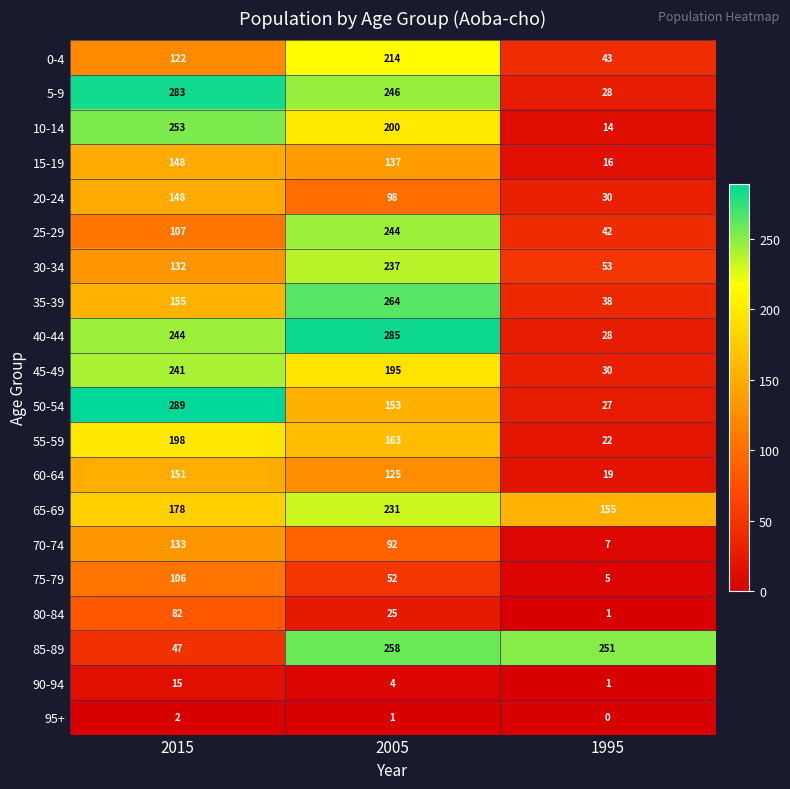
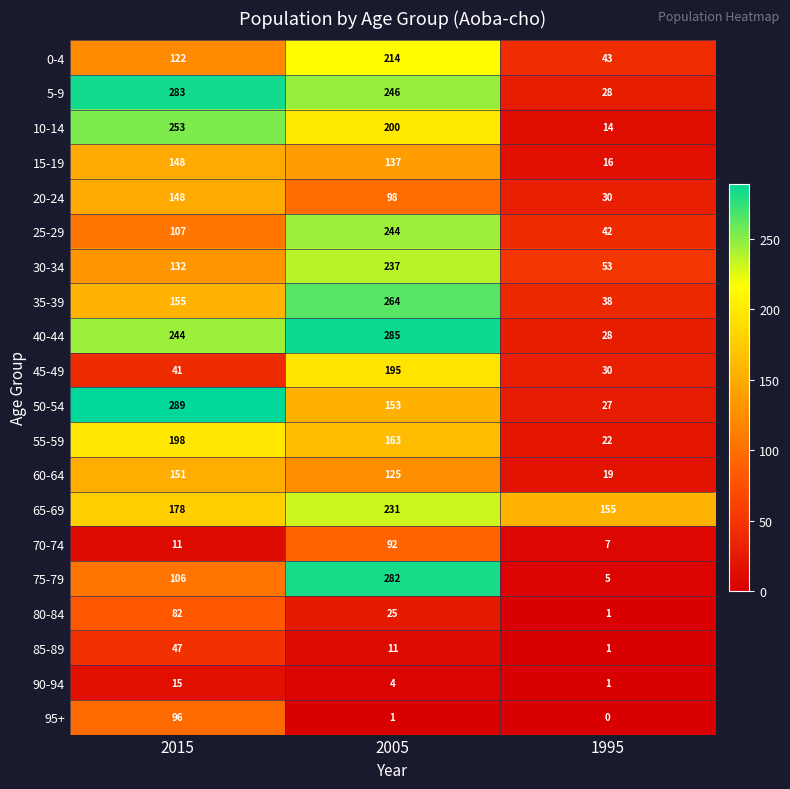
  {
    "0-4": {
      "2015": 122,
      "2005": 214,
      "1995": 43
    },
    "5-9": {
      "2015": 283,
      "2005": 246,
      "1995": 28
    },
    "10-14": {
      "2015": 253,
      "2005": 200,
      "1995": 14
    },
    "15-19": {
      "2015": 148,
      "2005": 137,
      "1995": 16
    },
    "20-24": {
      "2015": 148,
      "2005": 98,
      "1995": 30
    },
    "25-29": {
      "2015": 107,
      "2005": 244,
      "1995": 42
    },
    "30-34": {
      "2015": 132,
      "2005": 237,
      "1995": 53
    },
    "35-39": {
      "2015": 155,
      "2005": 264,
      "1995": 38
    },
    "40-44": {
      "2015": 244,
      "2005": 285,
      "1995": 28
    },
    "45-49": {
-     "2015": 241,
+     "2015": 41,
      "2005": 195,
      "1995": 30
    },
    "50-54": {
      "2015": 289,
      "2005": 153,
      "1995": 27
    },
    "55-59": {
      "2015": 198,
      "2005": 163,
      "1995": 22
    },
    "60-64": {
      "2015": 151,
      "2005": 125,
      "1995": 19
    },
    "65-69": {
      "2015": 178,
      "2005": 231,
      "1995": 155
    },
    "70-74": {
-     "2015": 133,
+     "2015": 11,
      "2005": 92,
      "1995": 7
    },
    "75-79": {
      "2015": 106,
-     "2005": 52,
+     "2005": 282,
      "1995": 5
    },
    "80-84": {
      "2015": 82,
      "2005": 25,
      "1995": 1
    },
    "85-89": {
      "2015": 47,
-     "2005": 258,
-     "1995": 251
+     "2005": 11,
+     "1995": 1
    },
    "90-94": {
      "2015": 15,
      "2005": 4,
      "1995": 1
    },
    "95+": {
-     "2015": 2,
+     "2015": 96,
      "2005": 1,
      "1995": 0
    }
  }
